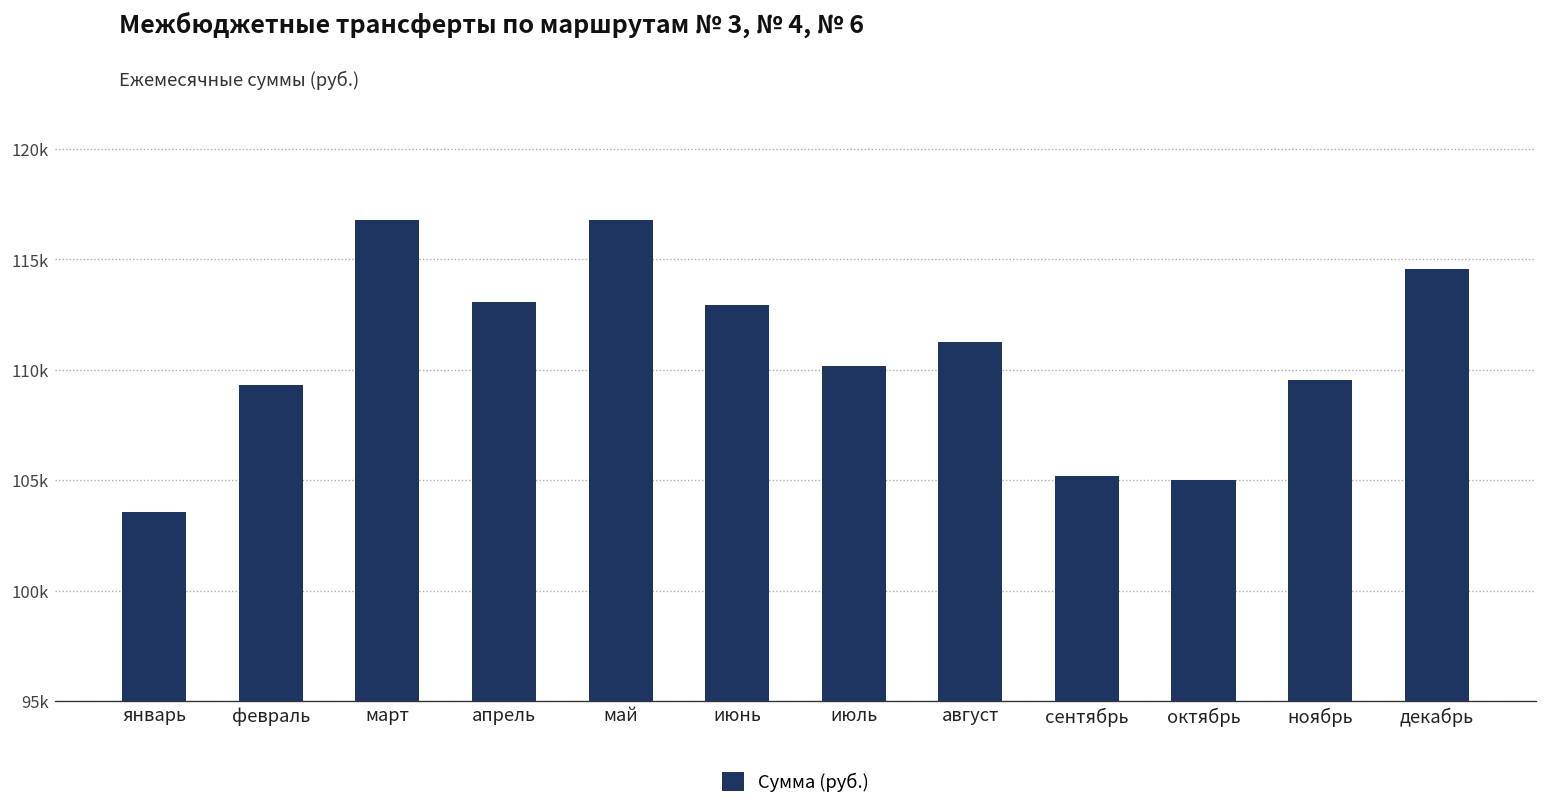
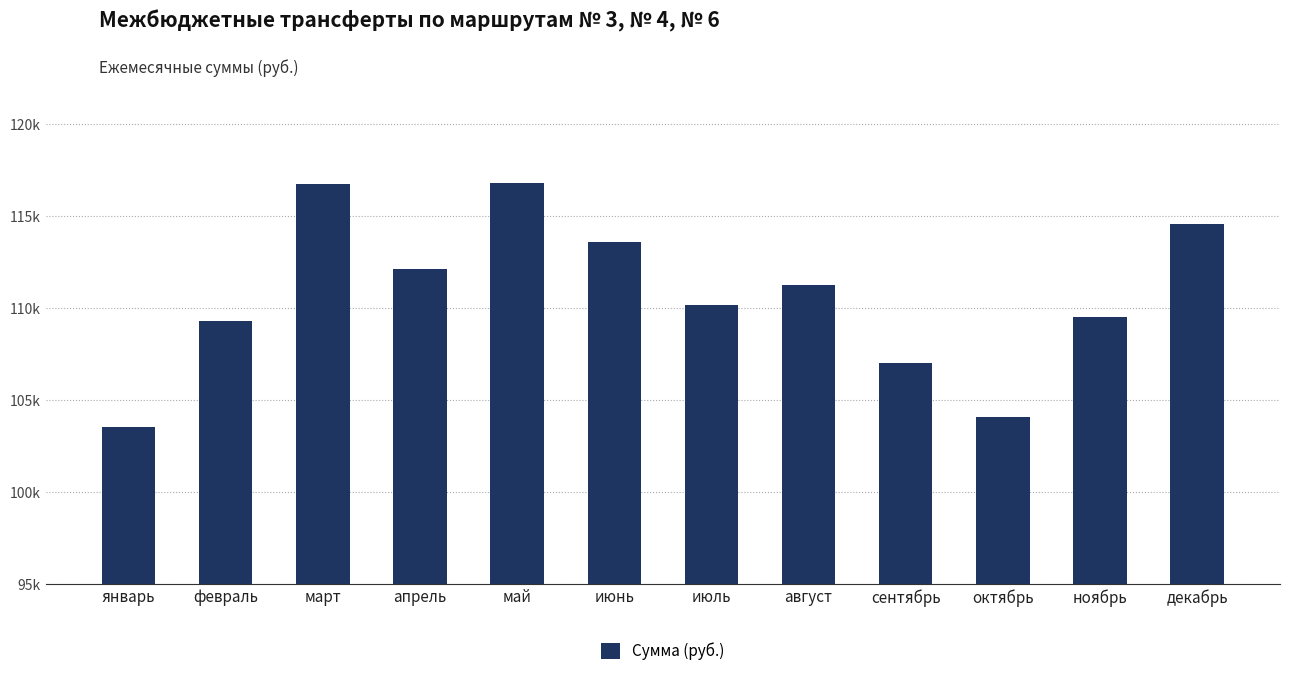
  {
    "январь": 103600,
    "февраль": 109300,
    "март": 116800,
-   "апрель": 113100,
+   "апрель": 112100,
    "май": 116800,
-   "июнь": 113000,
+   "июнь": 113600,
    "июль": 110200,
    "август": 111300,
-   "сентябрь": 105200,
-   "октябрь": 105000,
+   "сентябрь": 107000,
+   "октябрь": 104100,
    "ноябрь": 109600,
    "декабрь": 114600
  }
